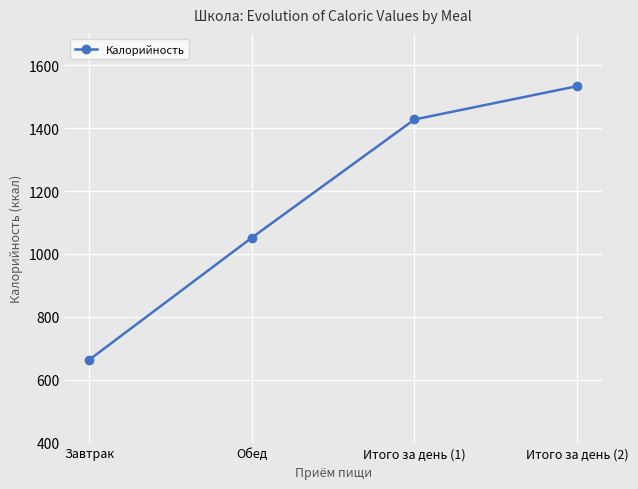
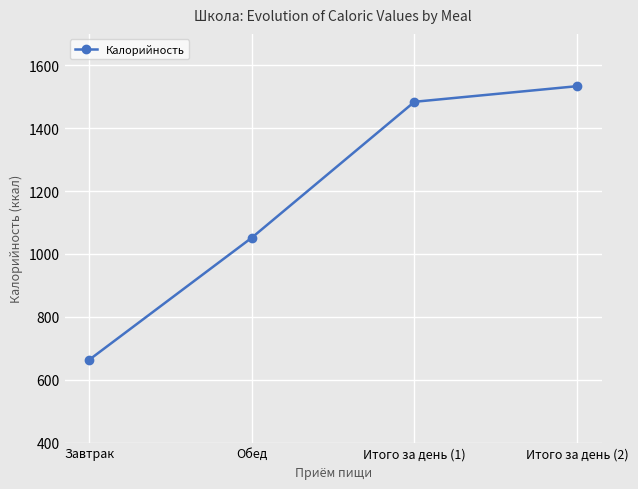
  {
    "Завтрак": 660,
    "Обед": 1050,
-   "Итого за день (1)": 1430,
+   "Итого за день (1)": 1480,
    "Итого за день (2)": 1530
  }
